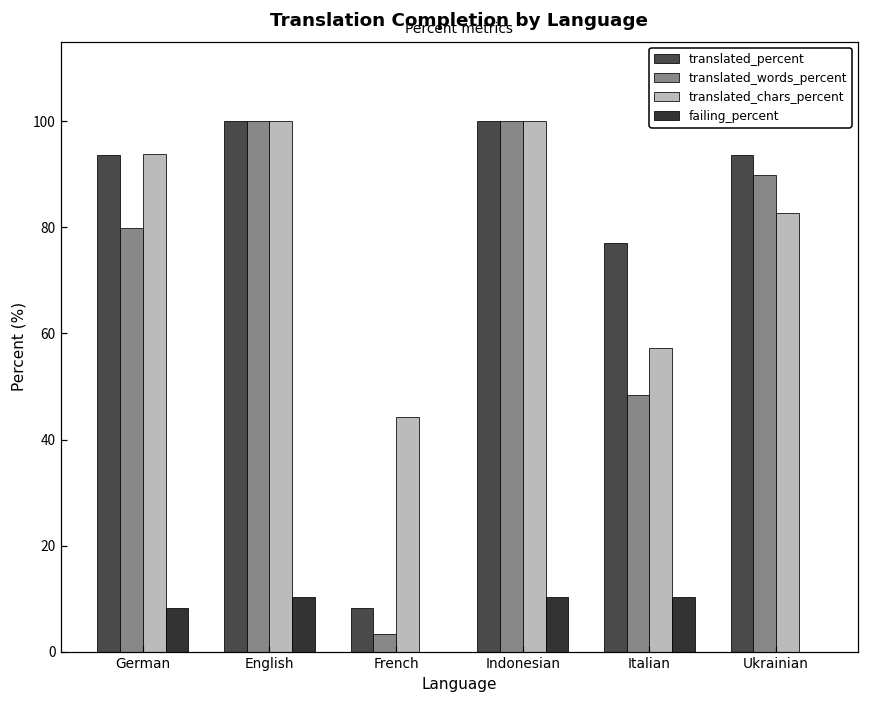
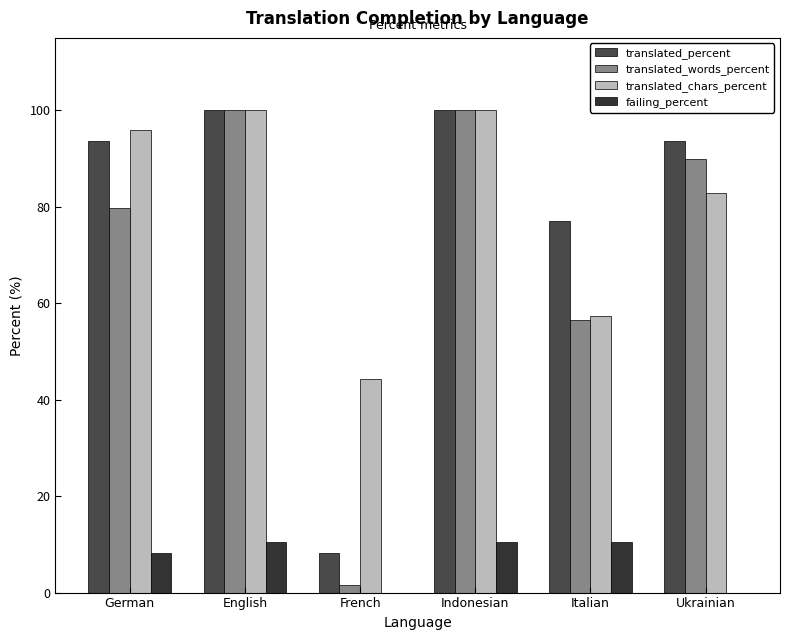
  {
    "translated_words_percent": {
      "German": 80,
      "English": 100,
-     "French": 3,
+     "French": 2,
      "Indonesian": 100,
-     "Italian": 48,
+     "Italian": 57,
      "Ukrainian": 90
    },
    "translated_chars_percent": {
-     "German": 94,
+     "German": 96,
      "English": 100,
      "French": 44,
      "Indonesian": 100,
      "Italian": 57,
      "Ukrainian": 83
    }
  }
